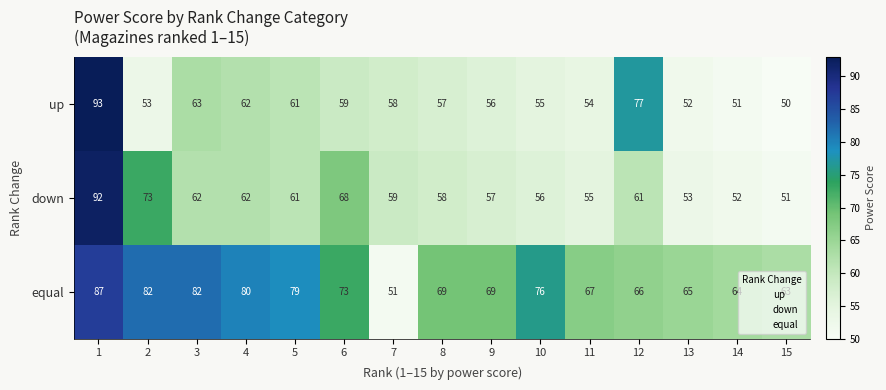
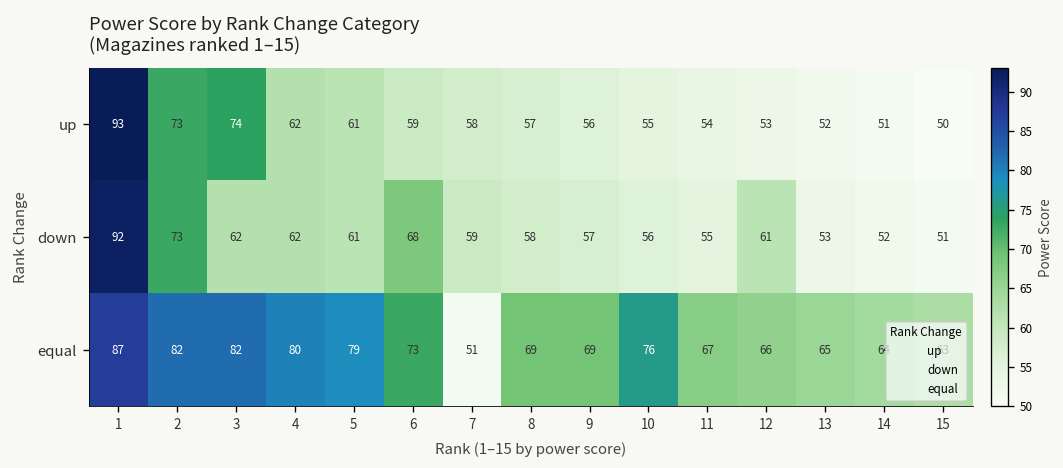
  {
    "up": {
      "1": 93,
-     "2": 53,
-     "3": 63,
+     "2": 73,
+     "3": 74,
      "4": 62,
      "5": 61,
      "6": 59,
      "7": 58,
      "8": 57,
      "9": 56,
      "10": 55,
      "11": 54,
-     "12": 77,
+     "12": 53,
      "13": 52,
      "14": 51,
      "15": 50
    },
    "down": {
      "1": 92,
      "2": 73,
      "3": 62,
      "4": 62,
      "5": 61,
      "6": 68,
      "7": 59,
      "8": 58,
      "9": 57,
      "10": 56,
      "11": 55,
      "12": 61,
      "13": 53,
      "14": 52,
      "15": 51
    },
    "equal": {
      "1": 87,
      "2": 82,
      "3": 82,
      "4": 80,
      "5": 79,
      "6": 73,
      "7": 51,
      "8": 69,
      "9": 69,
      "10": 76,
      "11": 67,
      "12": 66,
      "13": 65
    }
  }
